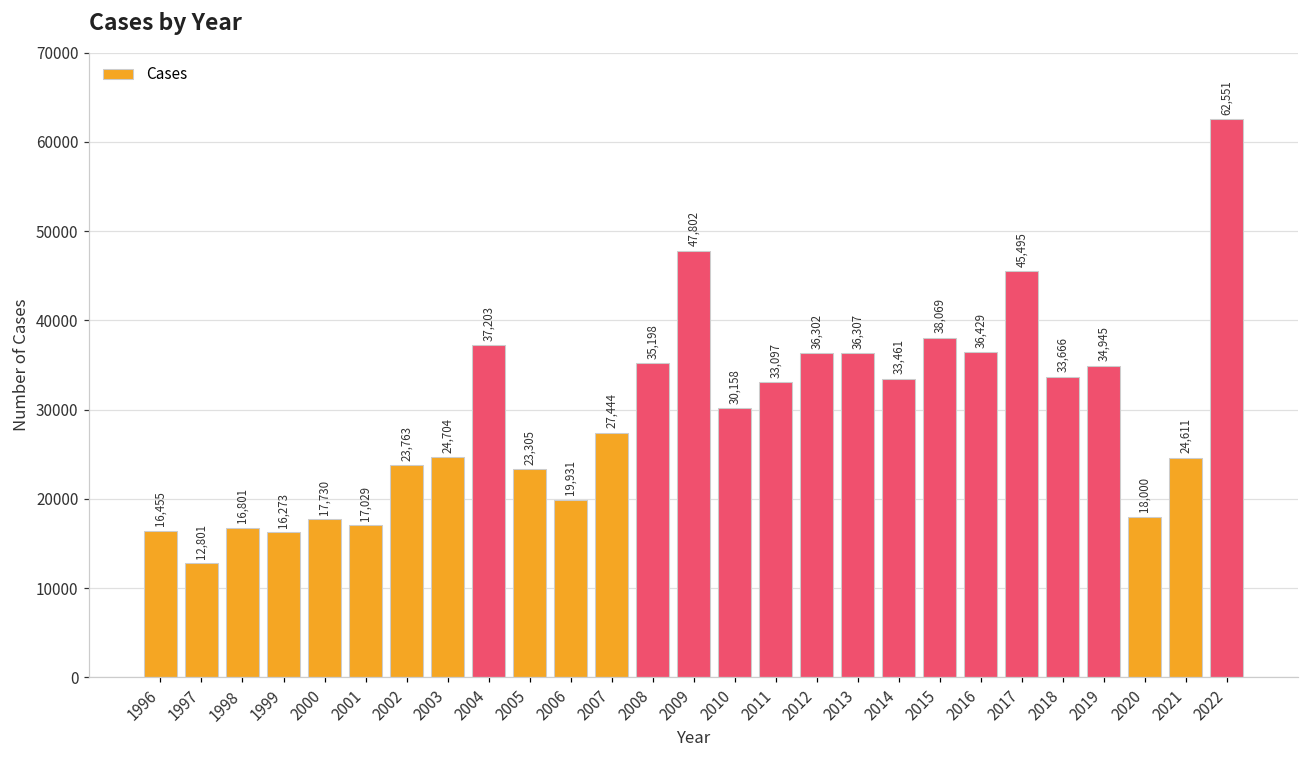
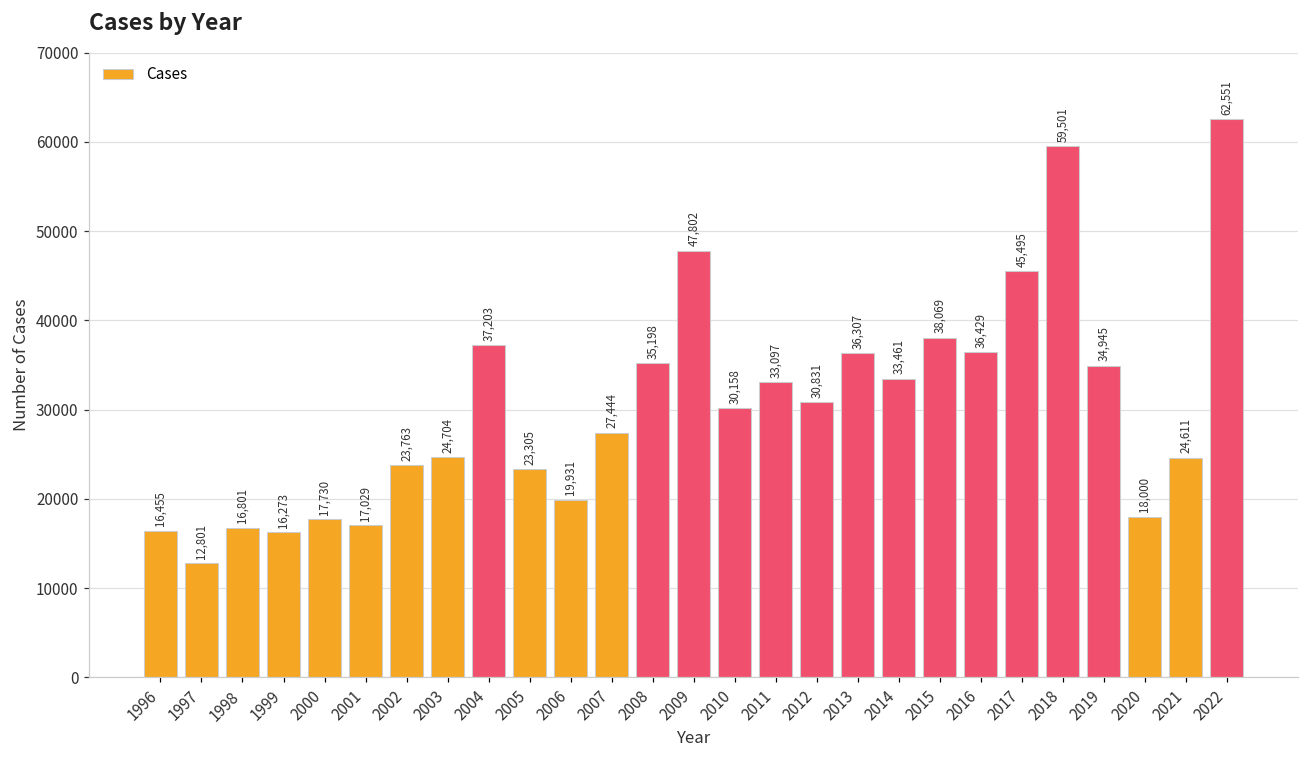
  {
    "1996": "16,455",
    "1997": "12,801",
    "1998": "16,801",
    "1999": "16,273",
    "2000": "17,730",
    "2001": "17,029",
    "2002": "23,763",
    "2003": "24,704",
    "2004": "37,203",
    "2005": "23,305",
    "2006": "19,931",
    "2007": "27,444",
    "2008": "35,198",
    "2009": "47,802",
    "2010": "30,158",
    "2011": "33,097",
-   "2012": "36,302",
+   "2012": "30,831",
    "2013": "36,307",
    "2014": "33,461",
    "2015": "38,069",
    "2016": "36,429",
    "2017": "45,495",
-   "2018": "33,666",
+   "2018": "59,501",
    "2019": "34,945",
    "2020": "18,000",
    "2021": "24,611",
    "2022": "62,551"
  }
